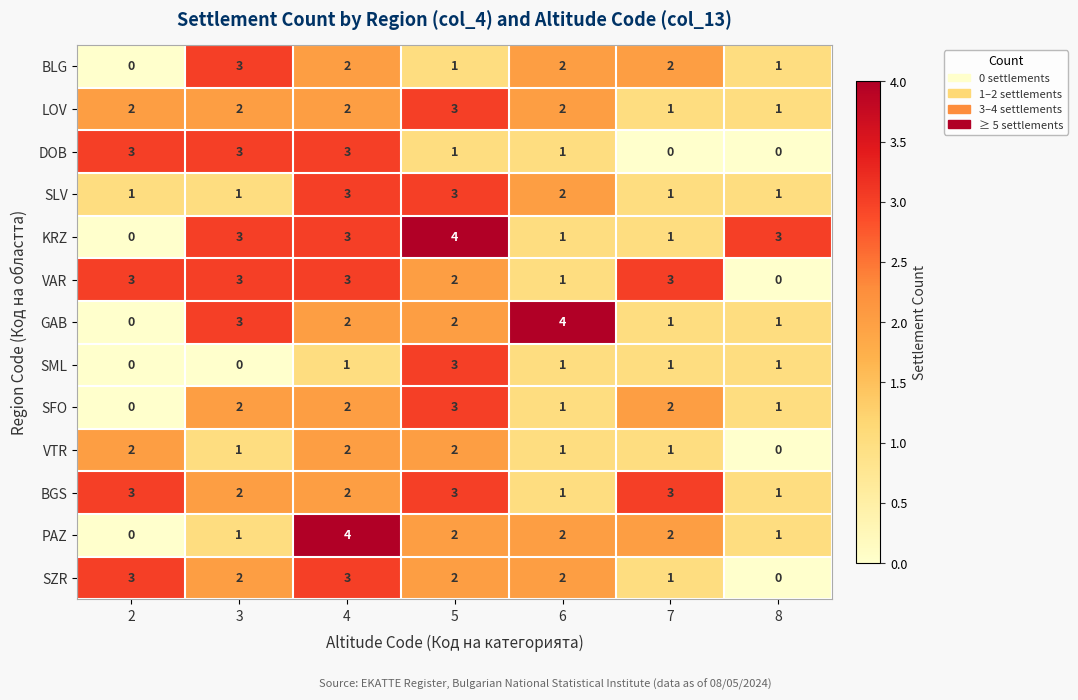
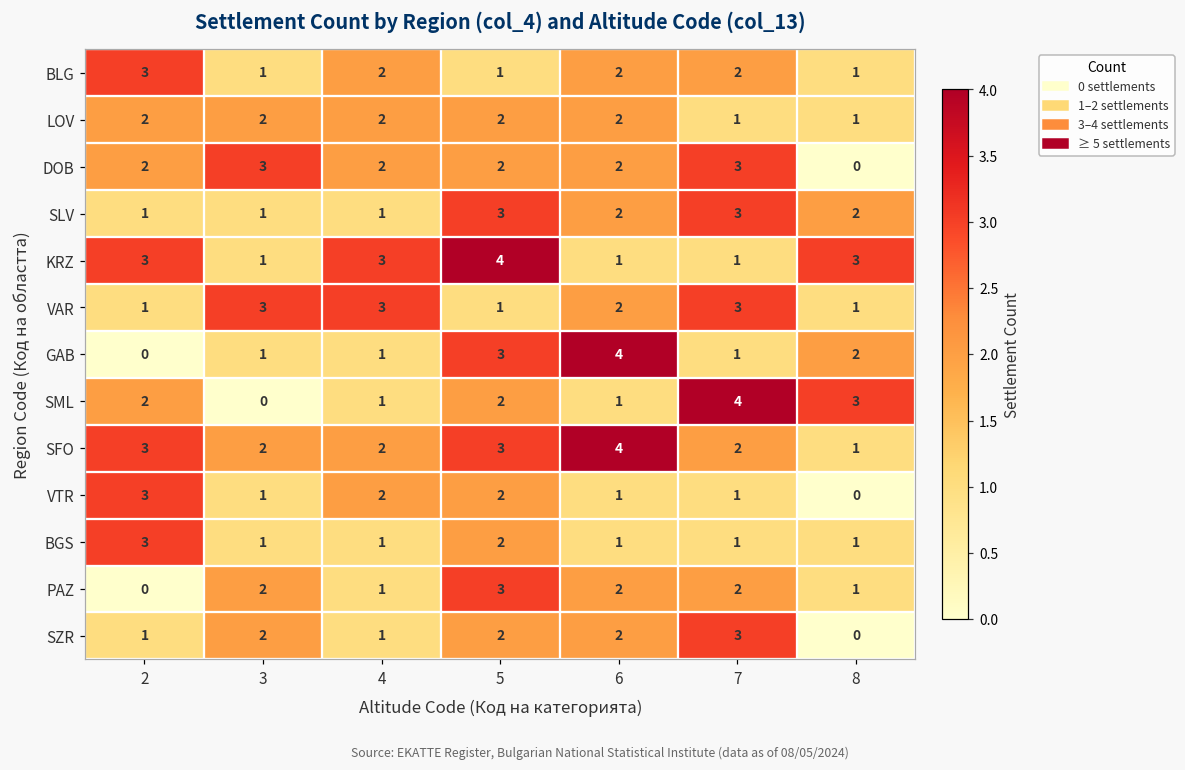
  {
    "BLG": {
-     "2": 0,
-     "3": 3,
+     "2": 3,
+     "3": 1,
      "4": 2,
      "5": 1,
      "6": 2,
      "7": 2,
      "8": 1
    },
    "LOV": {
      "2": 2,
      "3": 2,
      "4": 2,
-     "5": 3,
+     "5": 2,
      "6": 2,
      "7": 1,
      "8": 1
    },
    "DOB": {
-     "2": 3,
+     "2": 2,
      "3": 3,
-     "4": 3,
-     "5": 1,
-     "6": 1,
-     "7": 0,
+     "4": 2,
+     "5": 2,
+     "6": 2,
+     "7": 3,
      "8": 0
    },
    "SLV": {
      "2": 1,
      "3": 1,
-     "4": 3,
+     "4": 1,
      "5": 3,
      "6": 2,
-     "7": 1,
-     "8": 1
+     "7": 3,
+     "8": 2
    },
    "KRZ": {
-     "2": 0,
-     "3": 3,
+     "2": 3,
+     "3": 1,
      "4": 3,
      "5": 4,
      "6": 1,
      "7": 1,
      "8": 3
    },
    "VAR": {
-     "2": 3,
+     "2": 1,
      "3": 3,
      "4": 3,
-     "5": 2,
-     "6": 1,
+     "5": 1,
+     "6": 2,
      "7": 3,
-     "8": 0
+     "8": 1
    },
    "GAB": {
      "2": 0,
-     "3": 3,
-     "4": 2,
-     "5": 2,
+     "3": 1,
+     "4": 1,
+     "5": 3,
      "6": 4,
      "7": 1,
-     "8": 1
+     "8": 2
    },
    "SML": {
-     "2": 0,
+     "2": 2,
      "3": 0,
      "4": 1,
-     "5": 3,
+     "5": 2,
      "6": 1,
-     "7": 1,
-     "8": 1
+     "7": 4,
+     "8": 3
    },
    "SFO": {
-     "2": 0,
+     "2": 3,
      "3": 2,
      "4": 2,
      "5": 3,
-     "6": 1,
+     "6": 4,
      "7": 2,
      "8": 1
    },
    "VTR": {
-     "2": 2,
+     "2": 3,
      "3": 1,
      "4": 2,
      "5": 2,
      "6": 1,
      "7": 1,
      "8": 0
    },
    "BGS": {
      "2": 3,
-     "3": 2,
-     "4": 2,
-     "5": 3,
+     "3": 1,
+     "4": 1,
+     "5": 2,
      "6": 1,
-     "7": 3,
+     "7": 1,
      "8": 1
    },
    "PAZ": {
      "2": 0,
-     "3": 1,
-     "4": 4,
-     "5": 2,
+     "3": 2,
+     "4": 1,
+     "5": 3,
      "6": 2,
      "7": 2,
      "8": 1
    },
    "SZR": {
-     "2": 3,
+     "2": 1,
      "3": 2,
-     "4": 3,
+     "4": 1,
      "5": 2,
      "6": 2,
-     "7": 1,
+     "7": 3,
      "8": 0
    }
  }
